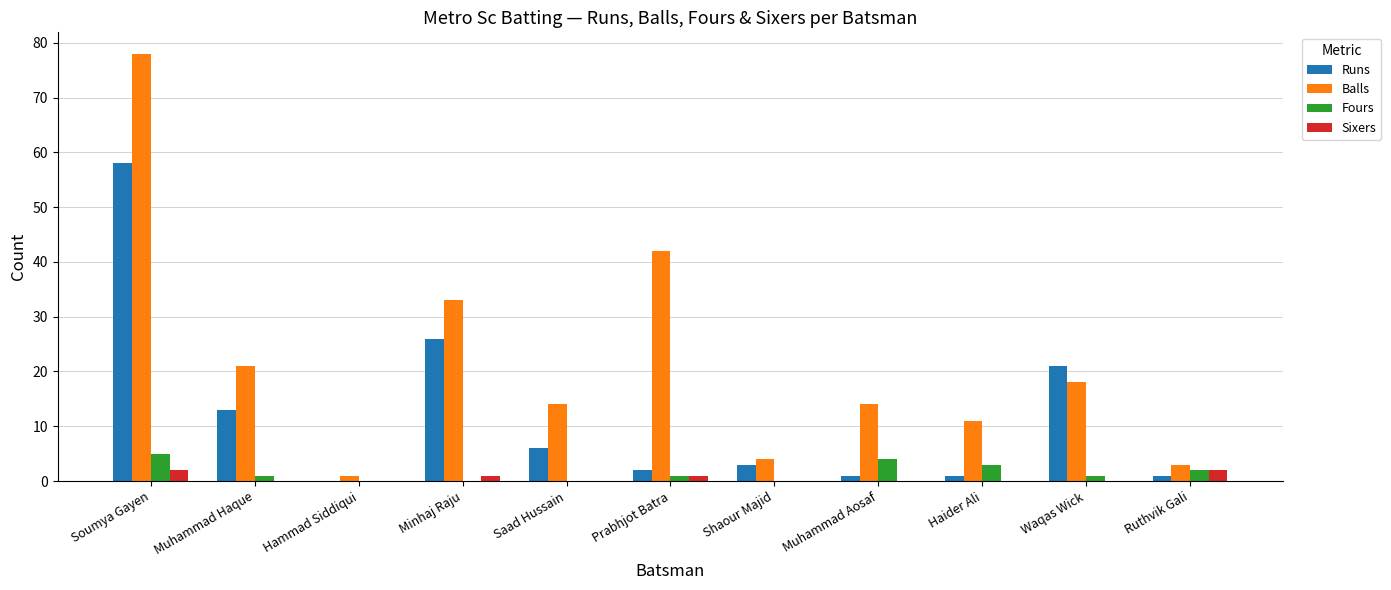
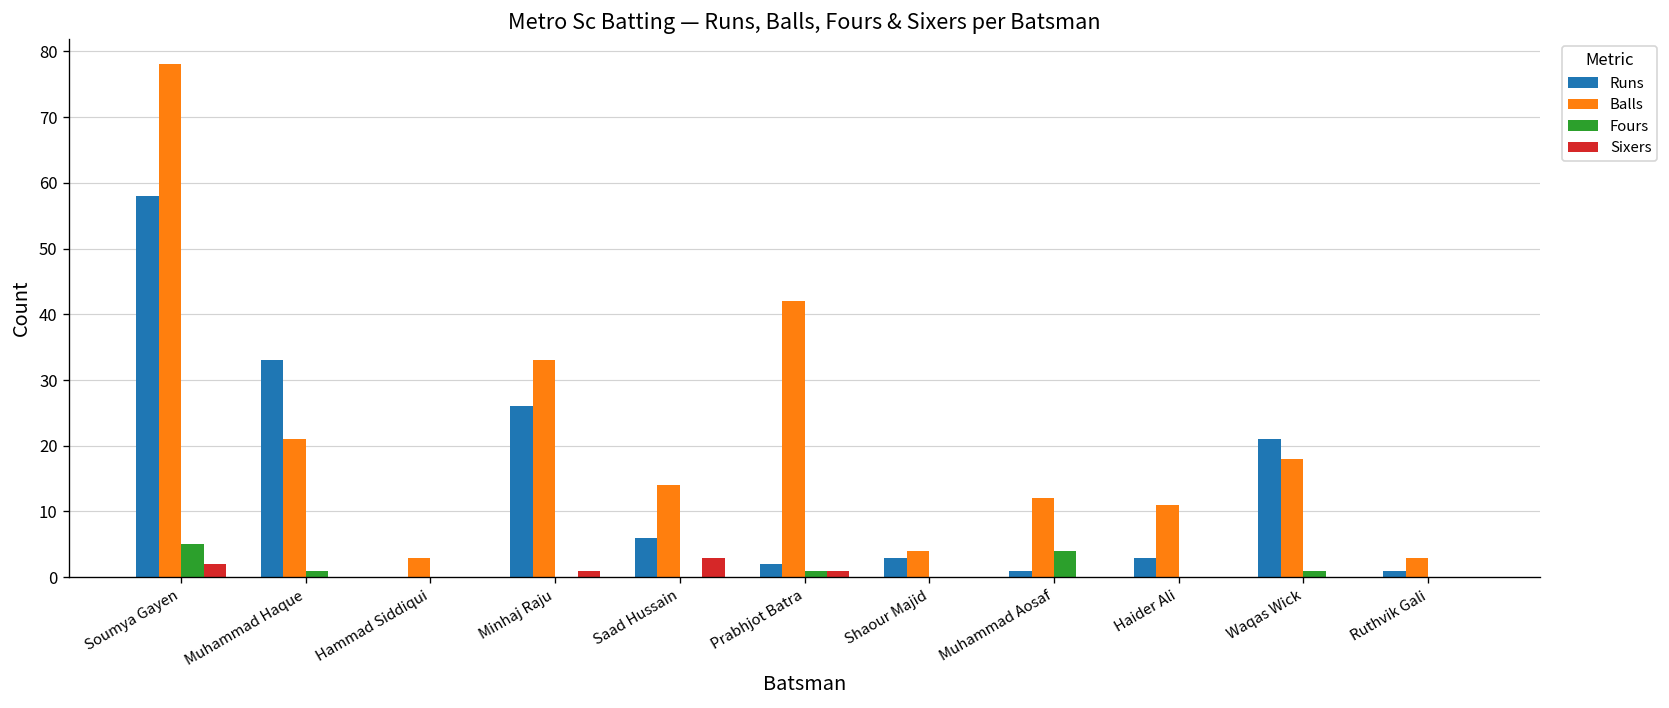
  {
    "Runs": {
      "Soumya Gayen": 58,
-     "Muhammad Haque": 13,
+     "Muhammad Haque": 33,
      "Hammad Siddiqui": 0,
      "Minhaj Raju": 26,
      "Saad Hussain": 6,
      "Prabhjot Batra": 2,
      "Shaour Majid": 3,
      "Muhammad Aosaf": 1,
-     "Haider Ali": 1,
+     "Haider Ali": 3,
      "Waqas Wick": 21,
      "Ruthvik Gali": 1
    },
    "Balls": {
      "Soumya Gayen": 78,
      "Muhammad Haque": 21,
-     "Hammad Siddiqui": 1,
+     "Hammad Siddiqui": 3,
      "Minhaj Raju": 33,
      "Saad Hussain": 14,
      "Prabhjot Batra": 42,
      "Shaour Majid": 4,
-     "Muhammad Aosaf": 14,
+     "Muhammad Aosaf": 12,
      "Haider Ali": 11,
      "Waqas Wick": 18,
      "Ruthvik Gali": 3
    },
    "Fours": {
      "Soumya Gayen": 5,
      "Muhammad Haque": 1,
      "Hammad Siddiqui": 0,
      "Minhaj Raju": 0,
      "Saad Hussain": 0,
      "Prabhjot Batra": 1,
      "Shaour Majid": 0,
      "Muhammad Aosaf": 4,
-     "Haider Ali": 3,
+     "Haider Ali": 0,
      "Waqas Wick": 1,
-     "Ruthvik Gali": 2
+     "Ruthvik Gali": 0
    },
    "Sixers": {
      "Soumya Gayen": 2,
      "Muhammad Haque": 0,
      "Hammad Siddiqui": 0,
      "Minhaj Raju": 1,
-     "Saad Hussain": 0,
+     "Saad Hussain": 3,
      "Prabhjot Batra": 1,
      "Shaour Majid": 0,
      "Muhammad Aosaf": 0,
      "Haider Ali": 0,
      "Waqas Wick": 0,
-     "Ruthvik Gali": 2
+     "Ruthvik Gali": 0
    }
  }
